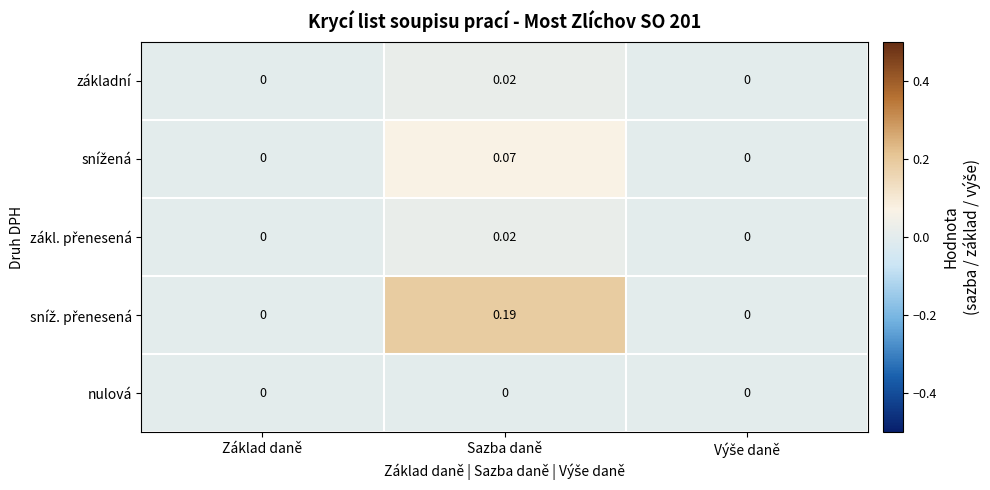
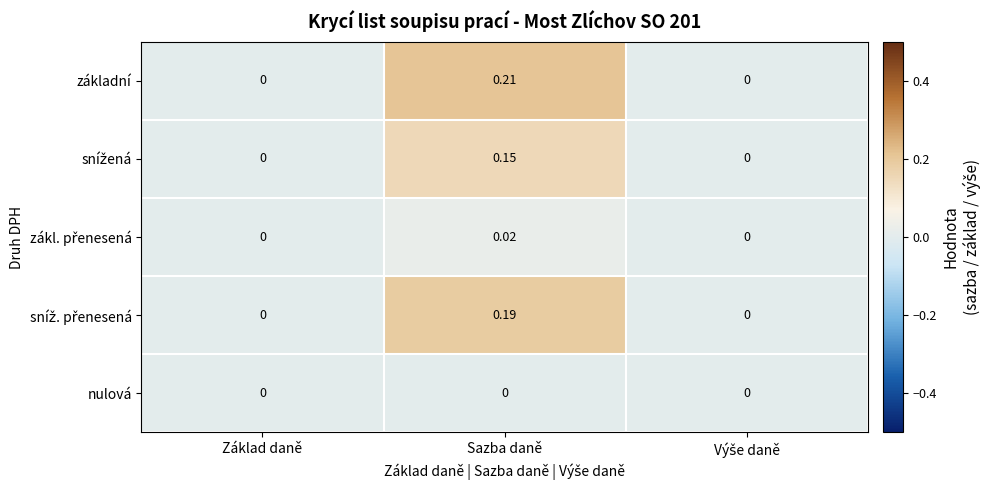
  {
    "základní": {
      "Základ daně": 0,
-     "Sazba daně": 0.02,
+     "Sazba daně": 0.21,
      "Výše daně": 0
    },
    "snížená": {
      "Základ daně": 0,
-     "Sazba daně": 0.07,
+     "Sazba daně": 0.15,
      "Výše daně": 0
    },
    "zákl. přenesená": {
      "Základ daně": 0,
      "Sazba daně": 0.02,
      "Výše daně": 0
    },
    "sníž. přenesená": {
      "Základ daně": 0,
      "Sazba daně": 0.19,
      "Výše daně": 0
    },
    "nulová": {
      "Základ daně": 0,
      "Sazba daně": 0,
      "Výše daně": 0
    }
  }
